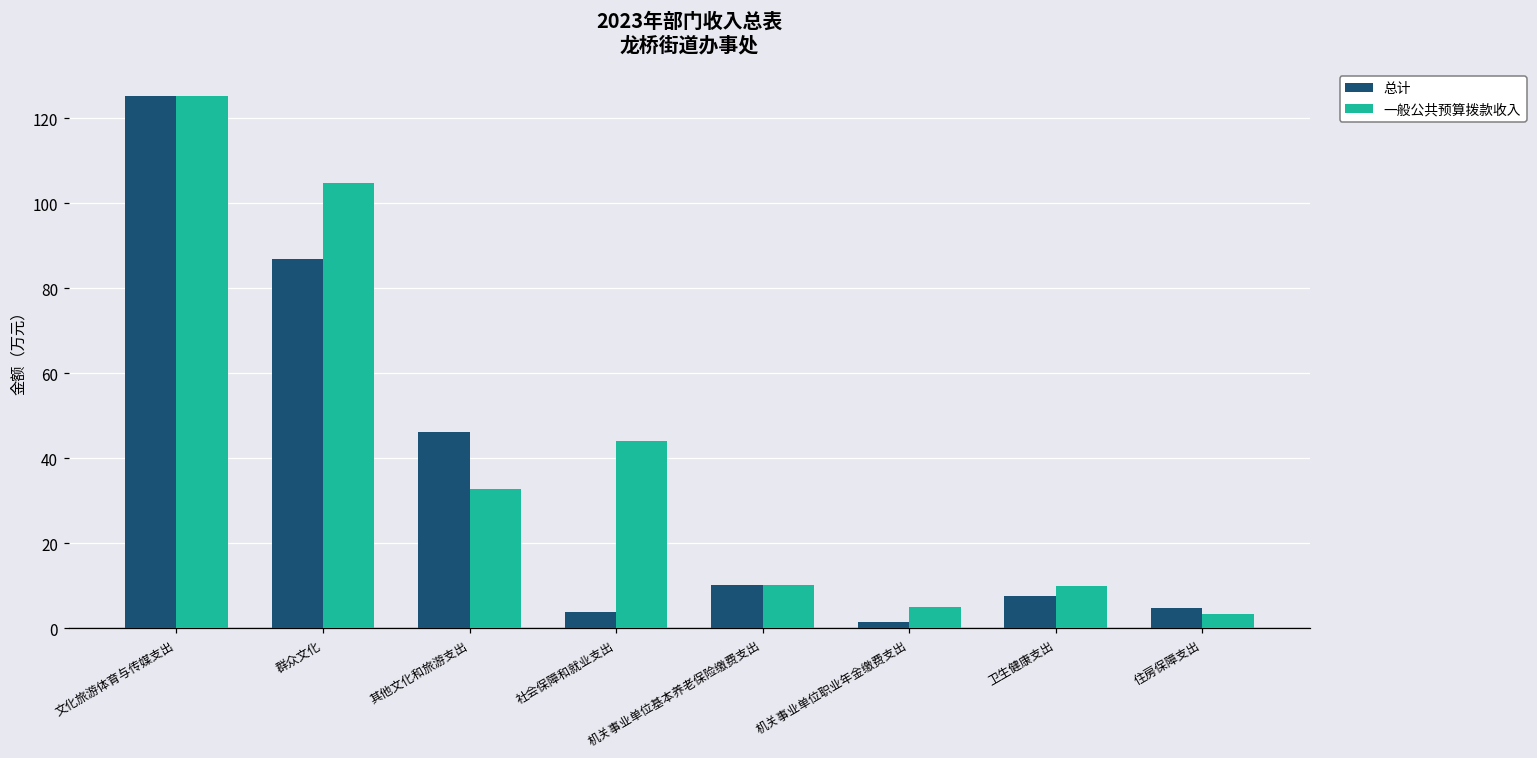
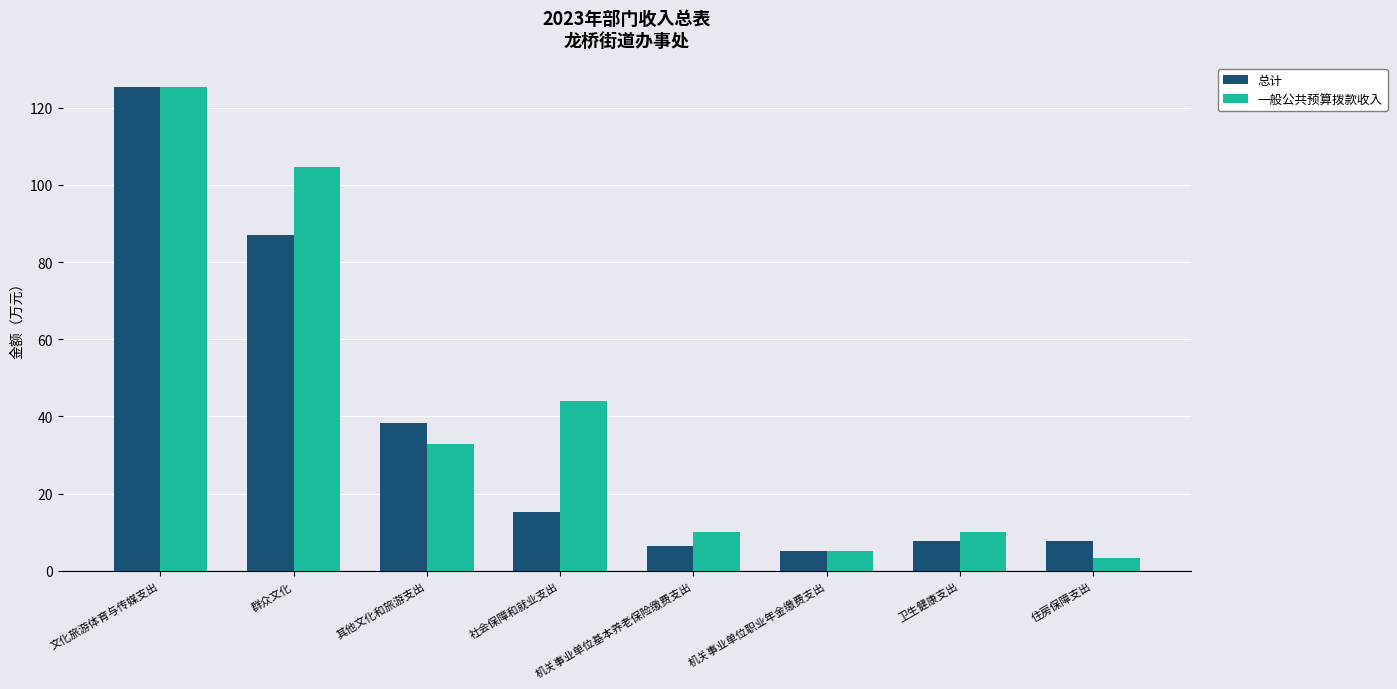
  {
    "总计": {
      "文化旅游体育与传媒支出": 125,
      "群众文化": 87,
-     "其他文化和旅游支出": 46,
-     "社会保障和就业支出": 4,
-     "机关事业单位基本养老保险缴费支出": 10,
-     "机关事业单位职业年金缴费支出": 1,
+     "其他文化和旅游支出": 38,
+     "社会保障和就业支出": 15,
+     "机关事业单位基本养老保险缴费支出": 7,
+     "机关事业单位职业年金缴费支出": 5,
      "卫生健康支出": 8,
-     "住房保障支出": 5
+     "住房保障支出": 8
    },
    "一般公共预算拨款收入": {
      "文化旅游体育与传媒支出": 125,
      "群众文化": 105,
      "其他文化和旅游支出": 33,
      "社会保障和就业支出": 44,
      "机关事业单位基本养老保险缴费支出": 10,
      "机关事业单位职业年金缴费支出": 5,
      "卫生健康支出": 10,
      "住房保障支出": 3
    }
  }
